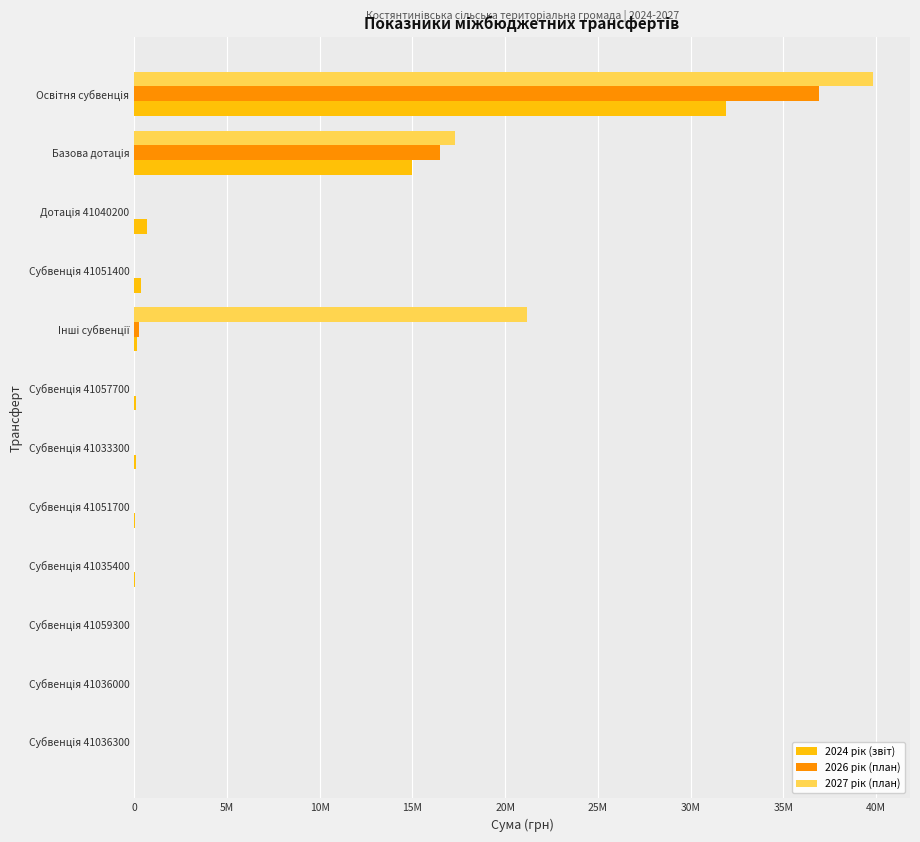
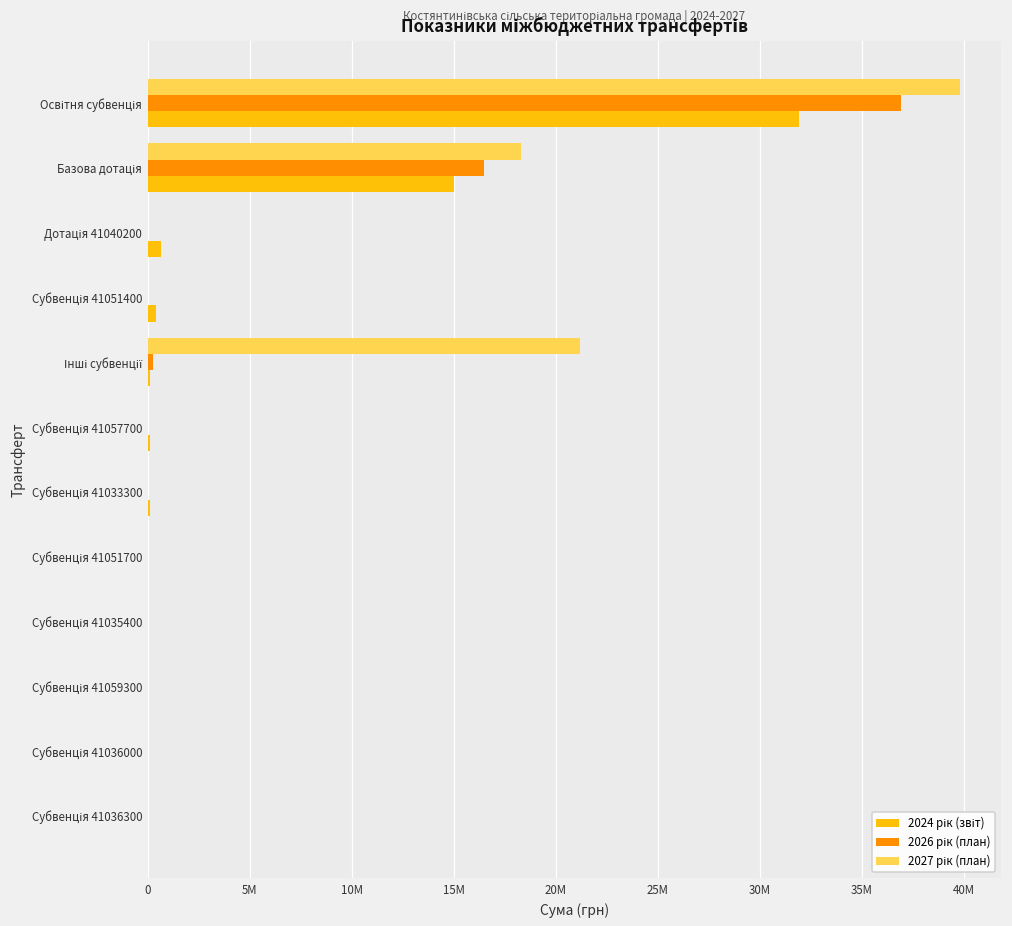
  {
    "2027 рік (план)": {
      "Освітня субвенція": 39800000,
-     "Базова дотація": 17300000,
+     "Базова дотація": 18300000,
      "Дотація 41040200": 0,
      "Субвенція 41051400": 0,
      "Інші субвенції": 21200000,
      "Субвенція 41057700": 0,
      "Субвенція 41033300": 0,
      "Субвенція 41051700": 0,
      "Субвенція 41035400": 0,
      "Субвенція 41059300": 0,
      "Субвенція 41036000": 0,
      "Субвенція 41036300": 0
    }
  }
